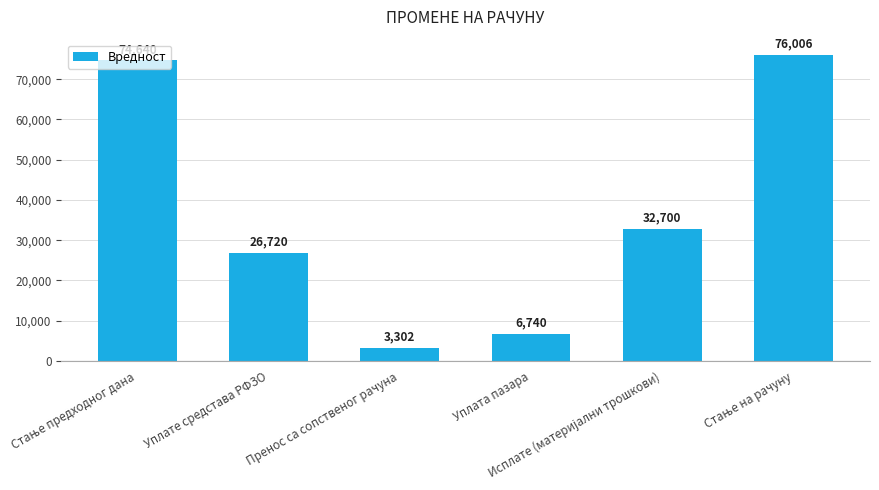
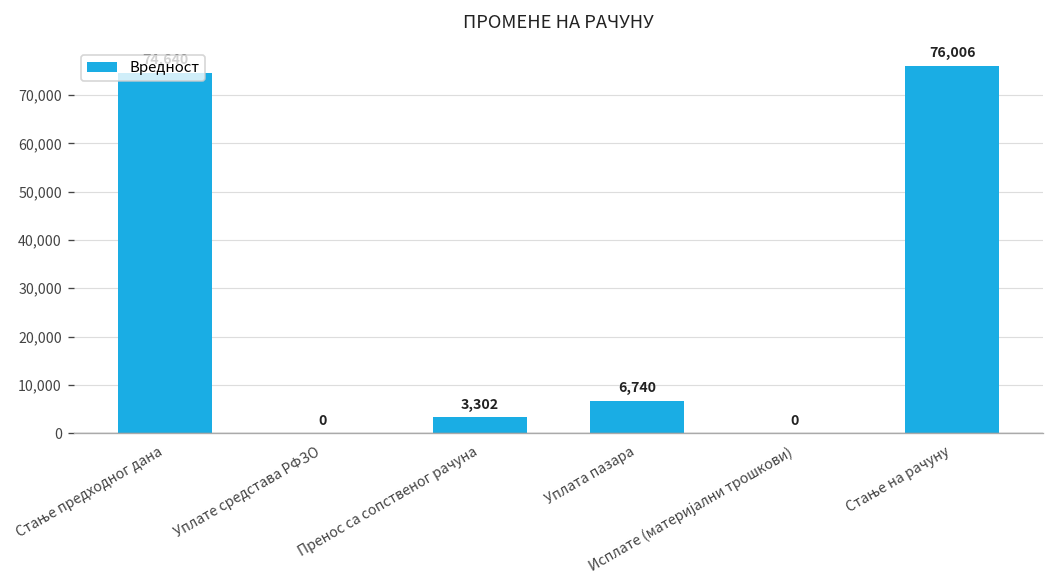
  {
-   "Уплате средстава РФЗО": "26,720",
+   "Уплате средстава РФЗО": "0",
    "Пренос са сопственог рачуна": "3,302",
    "Уплата пазара": "6,740",
-   "Исплате (материјални трошкови)": "32,700",
+   "Исплате (материјални трошкови)": "0",
    "Стање на рачуну": "76,006"
  }
